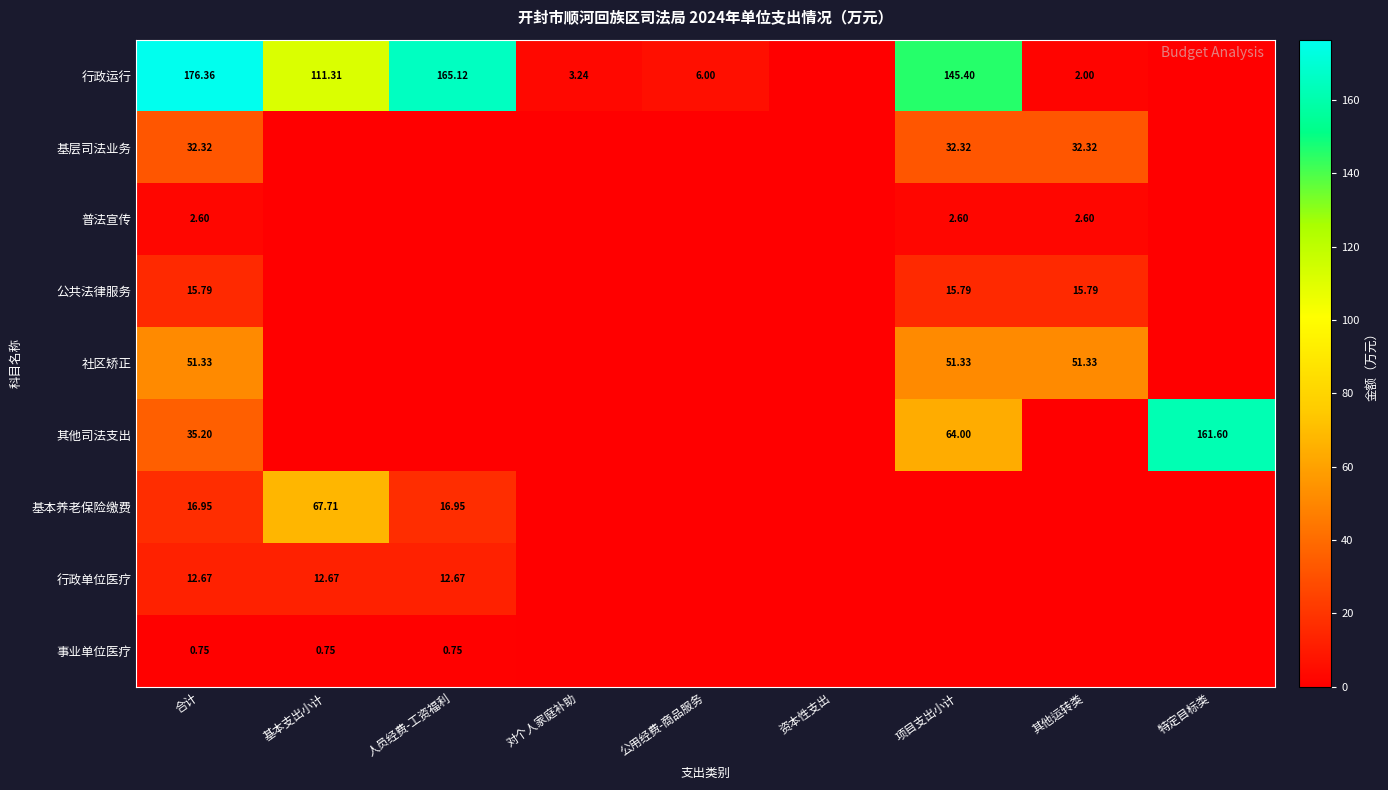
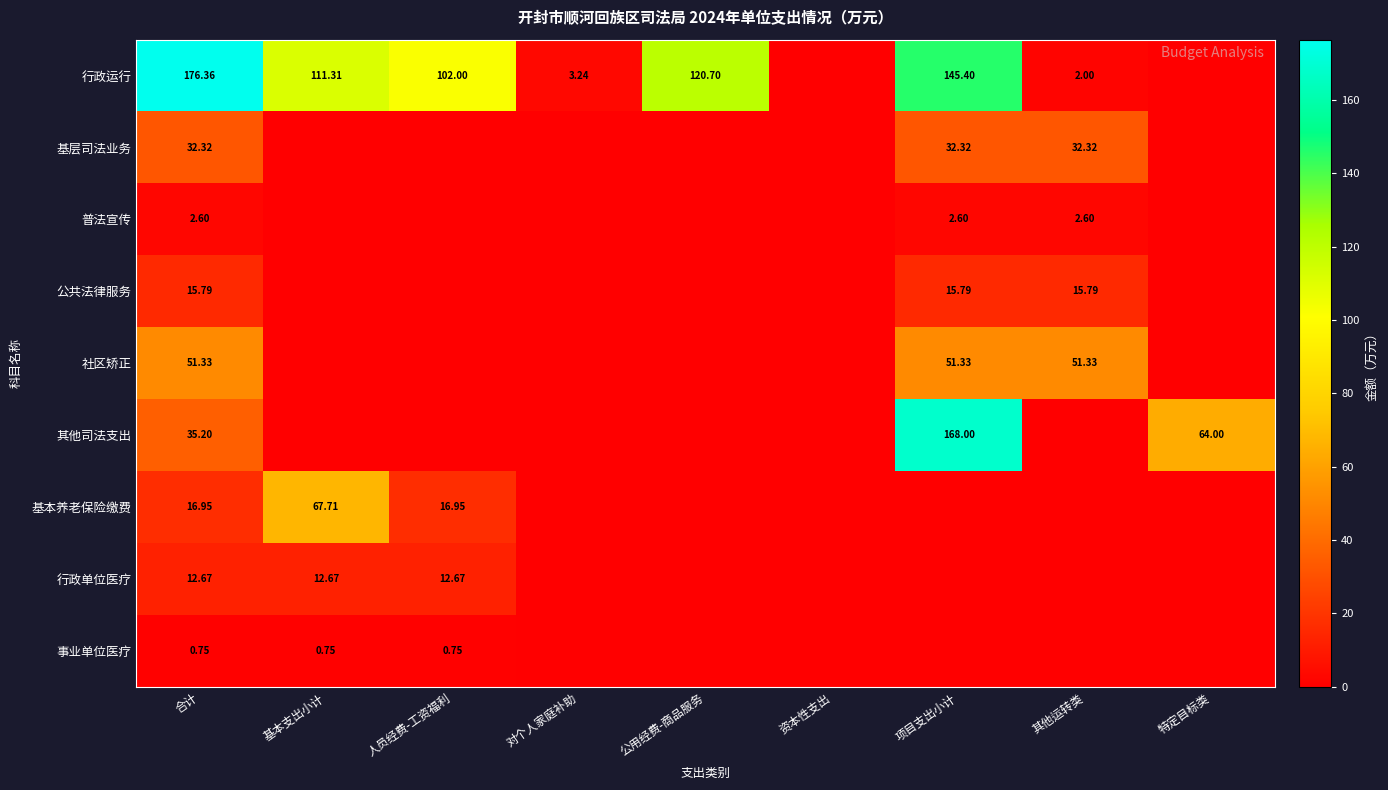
  {
    "行政运行": {
      "合计": 176.36,
      "基本支出小计": 111.31,
-     "人员经费-工资福利": 165.12,
+     "人员经费-工资福利": 102.00,
      "对个人家庭补助": 3.24,
-     "公用经费-商品服务": 6.00,
+     "公用经费-商品服务": 120.70,
      "项目支出小计": 145.40,
      "其他运转类": 2.00
    },
    "基层司法业务": {
      "合计": 32.32,
      "项目支出小计": 32.32,
      "其他运转类": 32.32
    },
    "普法宣传": {
      "合计": 2.60,
      "项目支出小计": 2.60,
      "其他运转类": 2.60
    },
    "公共法律服务": {
      "合计": 15.79,
      "项目支出小计": 15.79,
      "其他运转类": 15.79
    },
    "社区矫正": {
      "合计": 51.33,
      "项目支出小计": 51.33,
      "其他运转类": 51.33
    },
    "其他司法支出": {
      "合计": 35.20,
-     "项目支出小计": 64.00,
-     "特定目标类": 161.60
+     "项目支出小计": 168.00,
+     "特定目标类": 64.00
    },
    "基本养老保险缴费": {
      "合计": 16.95,
      "基本支出小计": 67.71,
      "人员经费-工资福利": 16.95
    },
    "行政单位医疗": {
      "合计": 12.67,
      "基本支出小计": 12.67,
      "人员经费-工资福利": 12.67
    },
    "事业单位医疗": {
      "合计": 0.75,
      "基本支出小计": 0.75,
      "人员经费-工资福利": 0.75
    }
  }
